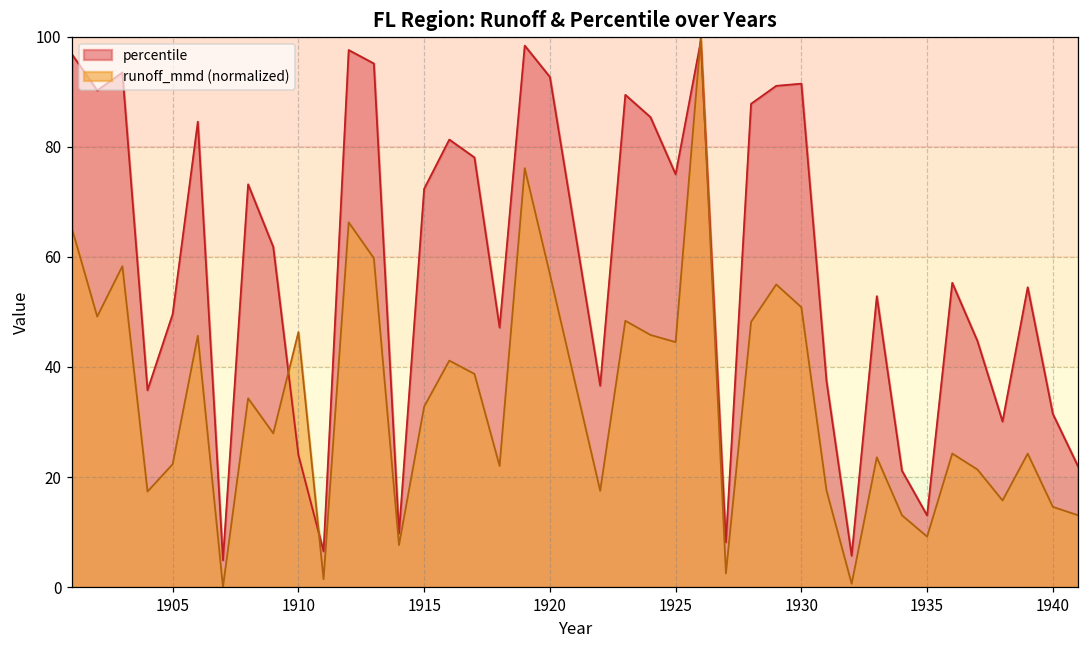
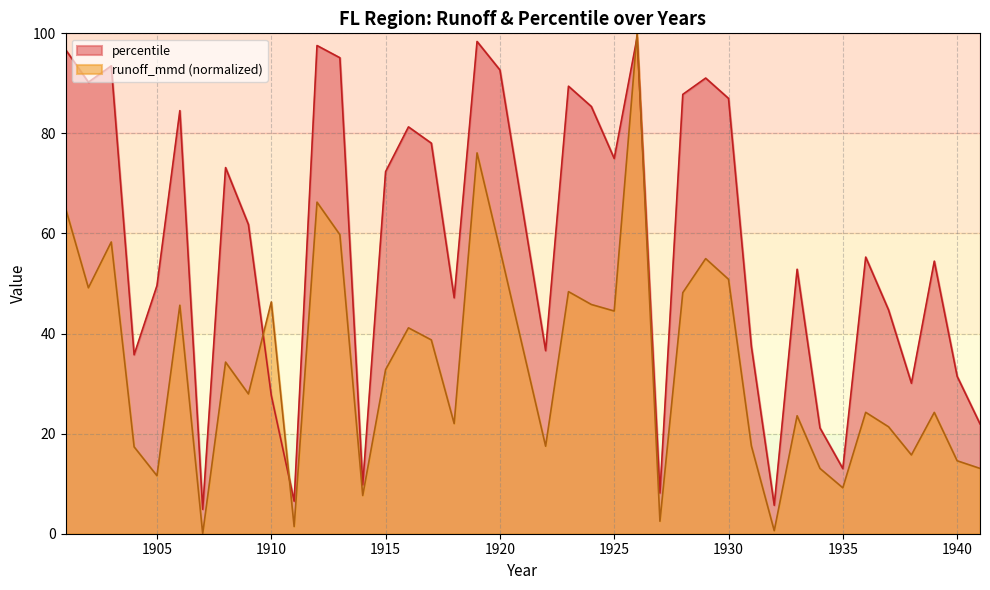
  {
    "percentile": {
      "1905": 50,
-     "1910": 24,
+     "1910": 28,
      "1915": 72,
      "1920": 93,
      "1925": 75,
-     "1930": 91,
+     "1930": 87,
      "1935": 13,
      "1940": 31
    },
    "runoff_mmd (normalized)": {
-     "1905": 22,
+     "1905": 12,
      "1910": 46,
      "1915": 33,
      "1920": 57,
      "1925": 45,
      "1930": 51,
      "1935": 9,
      "1940": 15
    }
  }
